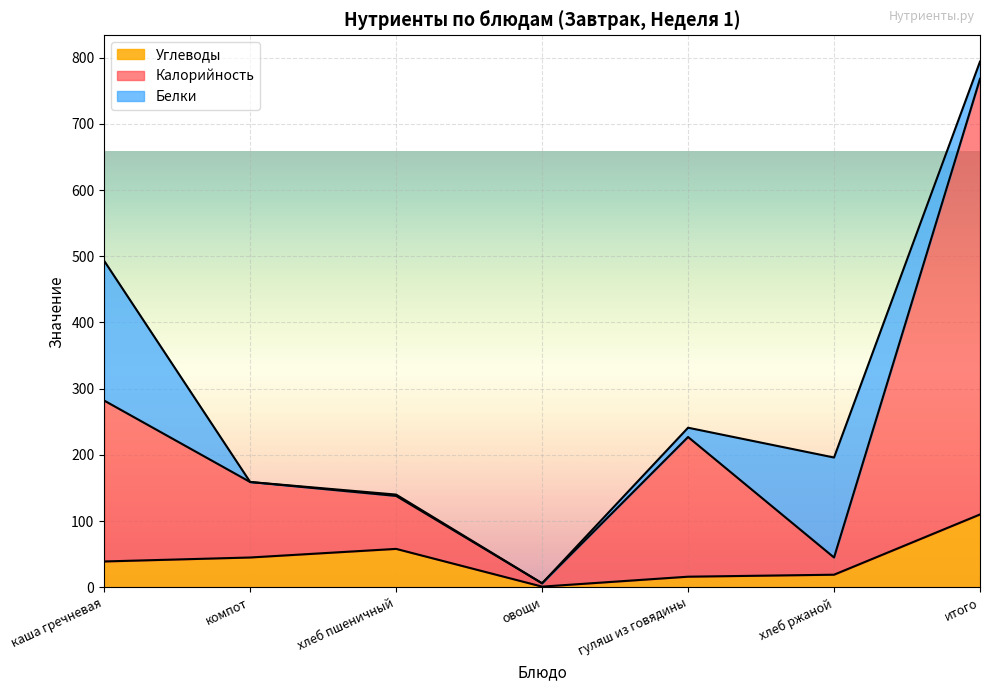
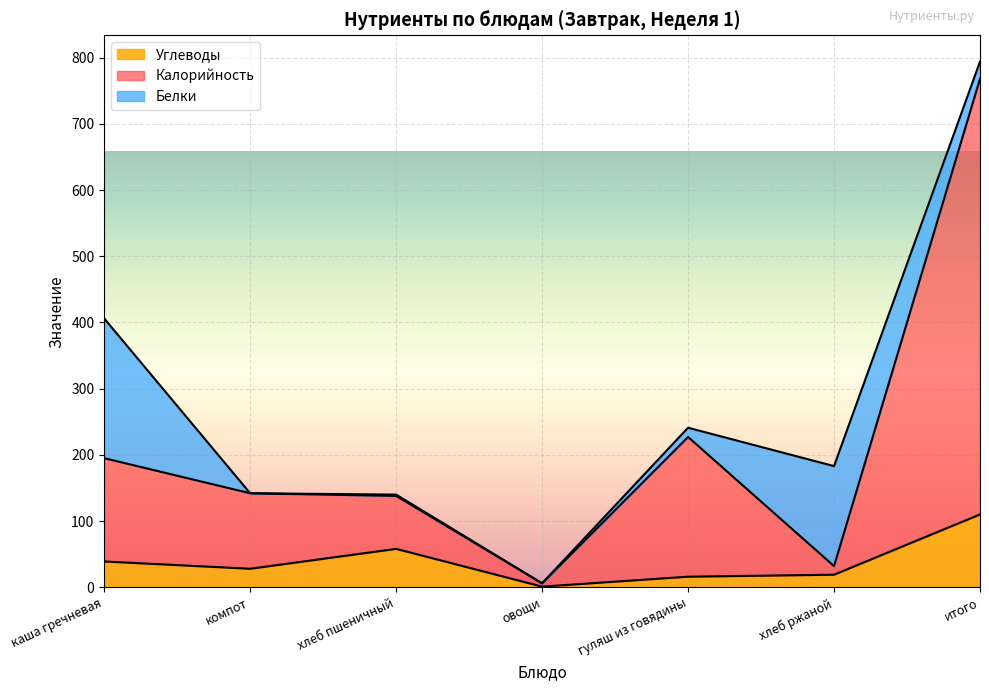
  {
    "Углеводы": {
      "каша гречневая": 40,
-     "компот": 50,
+     "компот": 30,
      "хлеб пшеничный": 60,
      "овощи": 0,
      "гуляш из говядины": 20,
      "хлеб ржаной": 20,
      "итого": 110
    },
    "Калорийность": {
-     "каша гречневая": 240,
+     "каша гречневая": 160,
      "гуляш из говядины": 210,
-     "хлеб ржаной": 30,
+     "хлеб ржаной": 10,
      "итого": 660
    },
    "Белки": {
      "каша гречневая": 210,
      "гуляш из говядины": 10,
      "хлеб ржаной": 150,
      "итого": 30
    }
  }
